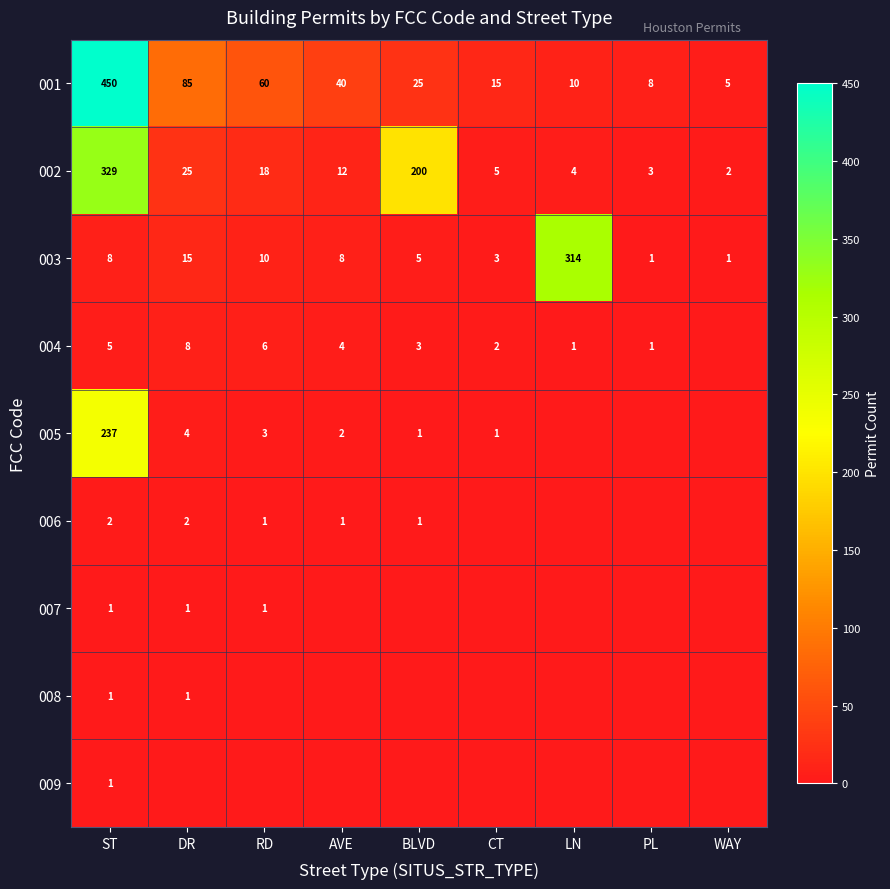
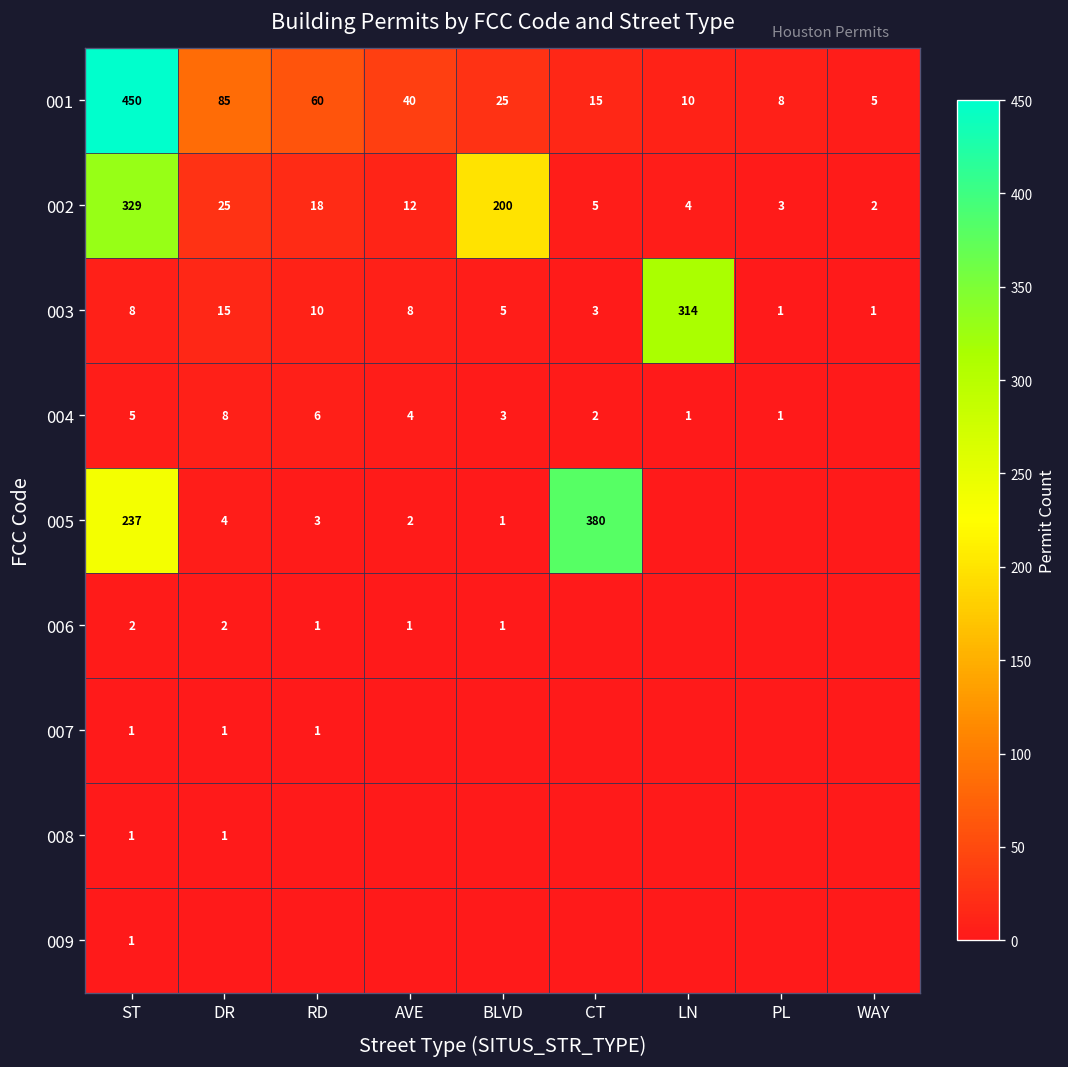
  {
    "001": {
      "ST": 450,
      "DR": 85,
      "RD": 60,
      "AVE": 40,
      "BLVD": 25,
      "CT": 15,
      "LN": 10,
      "PL": 8,
      "WAY": 5
    },
    "002": {
      "ST": 329,
      "DR": 25,
      "RD": 18,
      "AVE": 12,
      "BLVD": 200,
      "CT": 5,
      "LN": 4,
      "PL": 3,
      "WAY": 2
    },
    "003": {
      "ST": 8,
      "DR": 15,
      "RD": 10,
      "AVE": 8,
      "BLVD": 5,
      "CT": 3,
      "LN": 314,
      "PL": 1,
      "WAY": 1
    },
    "004": {
      "ST": 5,
      "DR": 8,
      "RD": 6,
      "AVE": 4,
      "BLVD": 3,
      "CT": 2,
      "LN": 1,
      "PL": 1
    },
    "005": {
      "ST": 237,
      "DR": 4,
      "RD": 3,
      "AVE": 2,
      "BLVD": 1,
-     "CT": 1
+     "CT": 380
    },
    "006": {
      "ST": 2,
      "DR": 2,
      "RD": 1,
      "AVE": 1,
      "BLVD": 1
    },
    "007": {
      "ST": 1,
      "DR": 1,
      "RD": 1
    },
    "008": {
      "ST": 1,
      "DR": 1
    },
    "009": {
      "ST": 1
    }
  }
